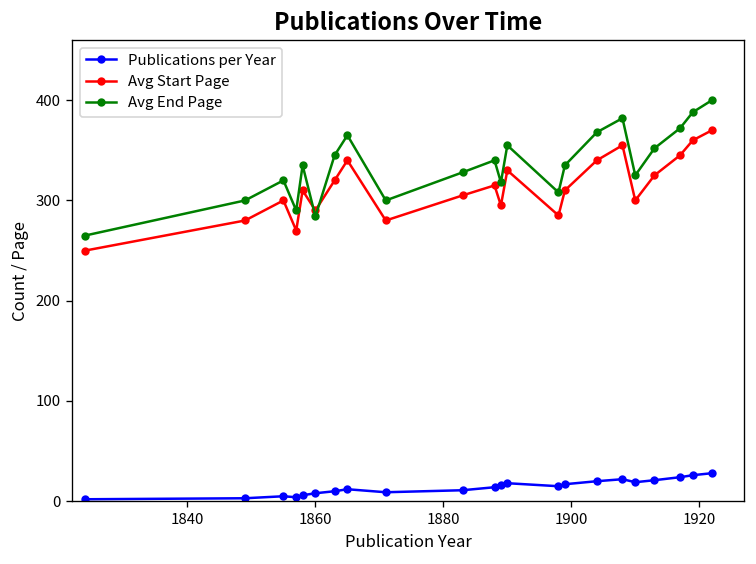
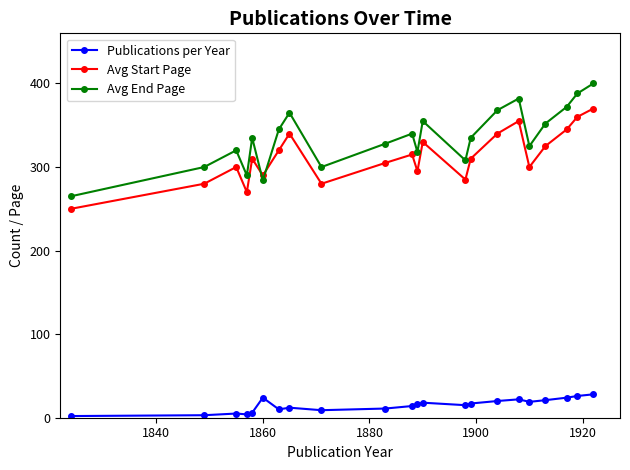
  {
    "Publications per Year": {
-     "1860": 10
+     "1860": 20
    },
    "Avg Start Page": {
      "1860": 290
    },
    "Avg End Page": {
      "1860": 280
    }
  }
